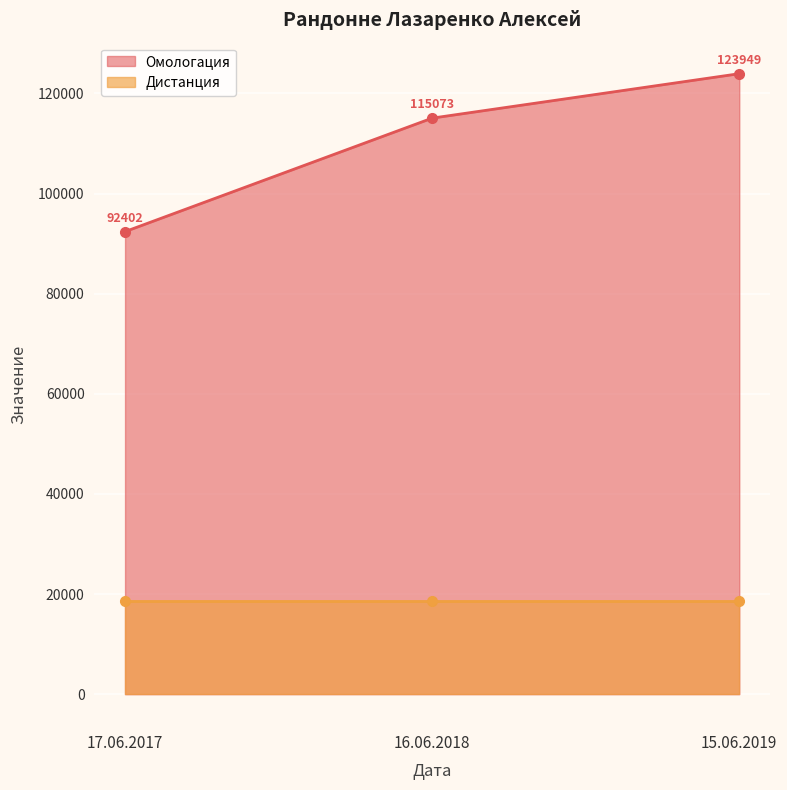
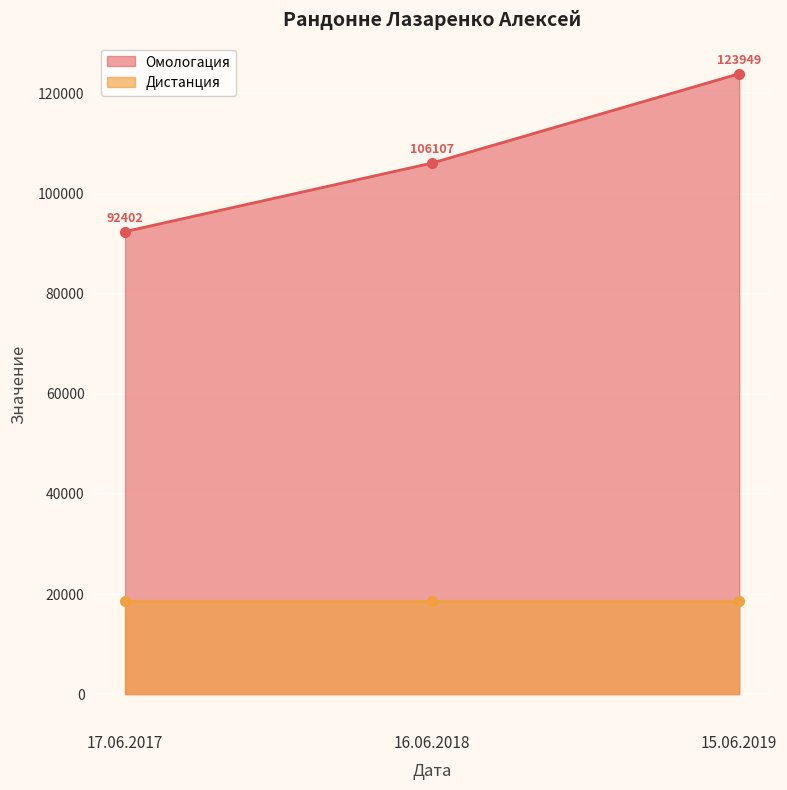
  {
    "Омологация": {
      "17.06.2017": 92402,
-     "16.06.2018": 115073,
+     "16.06.2018": 106107,
      "15.06.2019": 123949
    },
    "Дистанция": {
      "17.06.2017": 19000,
      "16.06.2018": 19000,
      "15.06.2019": 19000
    }
  }
